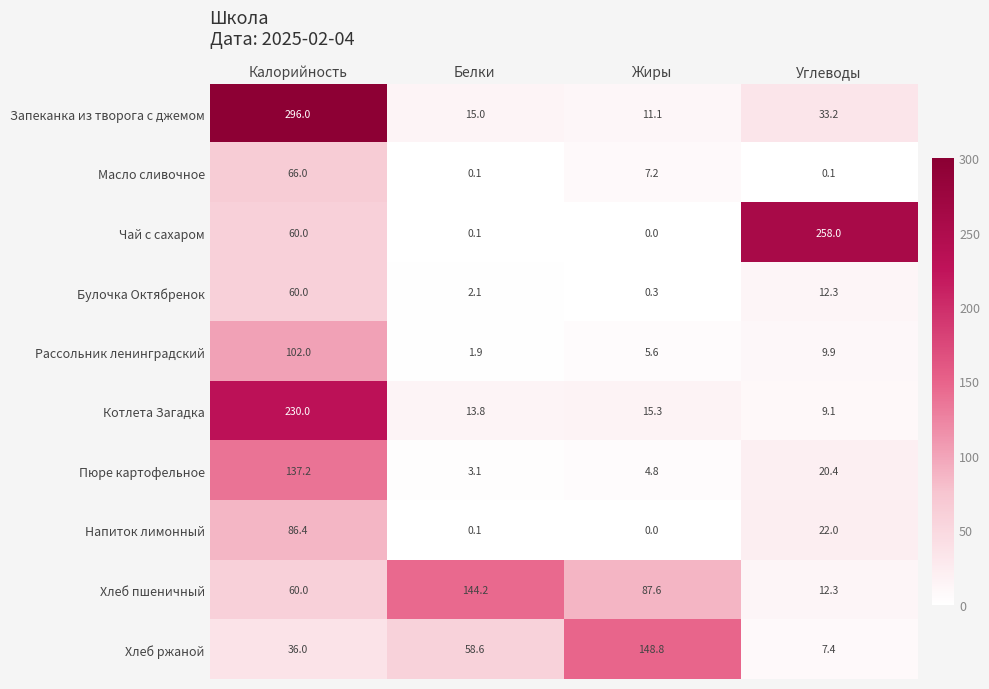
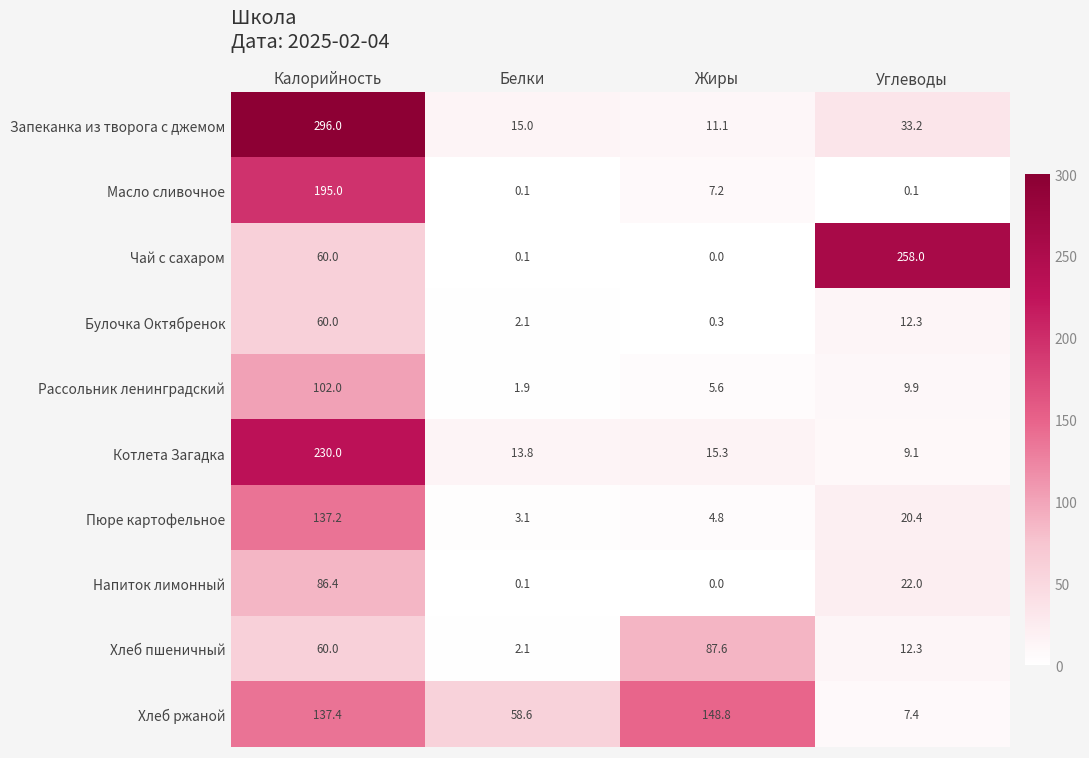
  {
    "Запеканка из творога с джемом": {
      "Калорийность": 296.0,
      "Белки": 15.0,
      "Жиры": 11.1,
      "Углеводы": 33.2
    },
    "Масло сливочное": {
-     "Калорийность": 66.0,
+     "Калорийность": 195.0,
      "Белки": 0.1,
      "Жиры": 7.2,
      "Углеводы": 0.1
    },
    "Чай с сахаром": {
      "Калорийность": 60.0,
      "Белки": 0.1,
      "Жиры": 0.0,
      "Углеводы": 258.0
    },
    "Булочка Октябренок": {
      "Калорийность": 60.0,
      "Белки": 2.1,
      "Жиры": 0.3,
      "Углеводы": 12.3
    },
    "Рассольник ленинградский": {
      "Калорийность": 102.0,
      "Белки": 1.9,
      "Жиры": 5.6,
      "Углеводы": 9.9
    },
    "Котлета Загадка": {
      "Калорийность": 230.0,
      "Белки": 13.8,
      "Жиры": 15.3,
      "Углеводы": 9.1
    },
    "Пюре картофельное": {
      "Калорийность": 137.2,
      "Белки": 3.1,
      "Жиры": 4.8,
      "Углеводы": 20.4
    },
    "Напиток лимонный": {
      "Калорийность": 86.4,
      "Белки": 0.1,
      "Жиры": 0.0,
      "Углеводы": 22.0
    },
    "Хлеб пшеничный": {
      "Калорийность": 60.0,
-     "Белки": 144.2,
+     "Белки": 2.1,
      "Жиры": 87.6,
      "Углеводы": 12.3
    },
    "Хлеб ржаной": {
-     "Калорийность": 36.0,
+     "Калорийность": 137.4,
      "Белки": 58.6,
      "Жиры": 148.8,
      "Углеводы": 7.4
    }
  }
